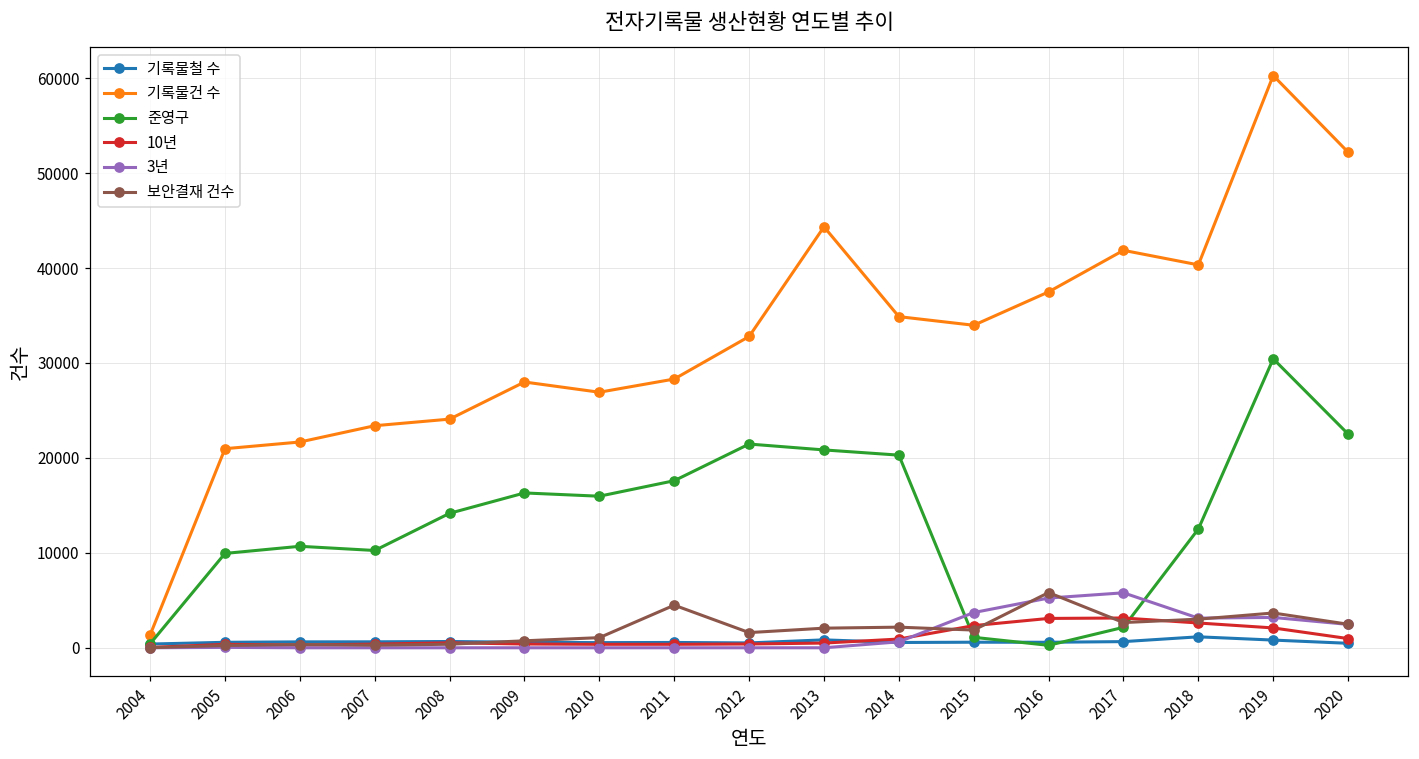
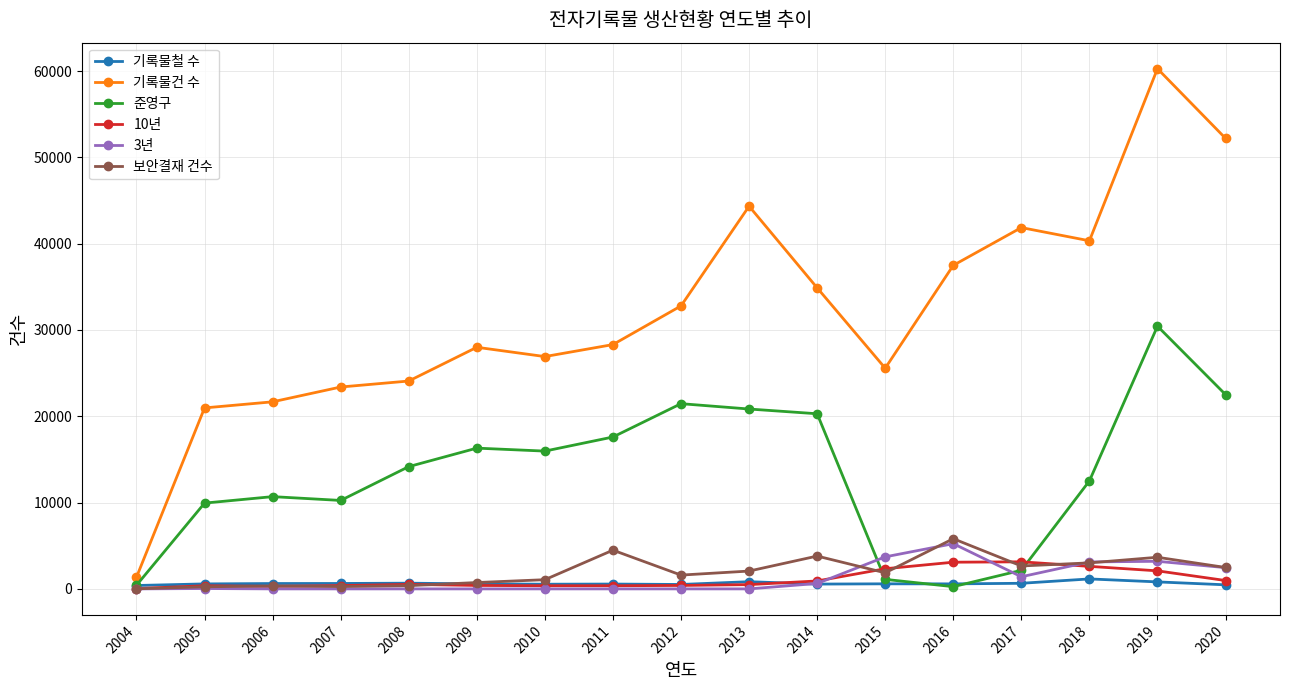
  {
    "기록물철 수": {
      "2013": 1000,
      "2015": 1000,
      "2016": 1000,
      "2017": 1000,
      "2018": 1000,
      "2019": 1000,
      "2020": 0
    },
    "기록물건 수": {
      "2004": 1000,
      "2005": 21000,
      "2006": 22000,
      "2007": 23000,
      "2008": 24000,
      "2009": 28000,
      "2010": 27000,
      "2011": 28000,
      "2012": 33000,
      "2013": 44000,
      "2014": 35000,
-     "2015": 34000,
+     "2015": 26000,
      "2016": 37000,
      "2017": 42000,
      "2018": 40000,
      "2019": 60000,
      "2020": 52000
    },
    "준영구": {
      "2005": 10000,
      "2006": 11000,
      "2007": 10000,
      "2008": 14000,
      "2009": 16000,
      "2010": 16000,
      "2011": 18000,
      "2012": 21000,
      "2013": 21000,
      "2014": 20000,
      "2015": 1000,
      "2016": 0,
      "2017": 2000,
      "2018": 13000,
      "2019": 30000,
      "2020": 23000
    },
    "10년": {
      "2013": 0,
      "2015": 2000,
      "2016": 3000,
      "2017": 3000,
      "2018": 3000,
      "2019": 2000,
      "2020": 1000
    },
    "3년": {
      "2006": 0,
      "2008": 0,
      "2009": 0,
      "2010": 0,
      "2011": 0,
      "2012": 0,
      "2013": 0,
      "2015": 4000,
      "2016": 5000,
-     "2017": 6000,
+     "2017": 1000,
      "2019": 3000
    },
    "보안결재 건수": {
      "2010": 1000,
      "2011": 4000,
      "2012": 2000,
      "2013": 2000,
-     "2014": 2000,
+     "2014": 4000,
      "2015": 2000,
      "2016": 6000,
      "2017": 3000,
      "2019": 4000
    }
  }
